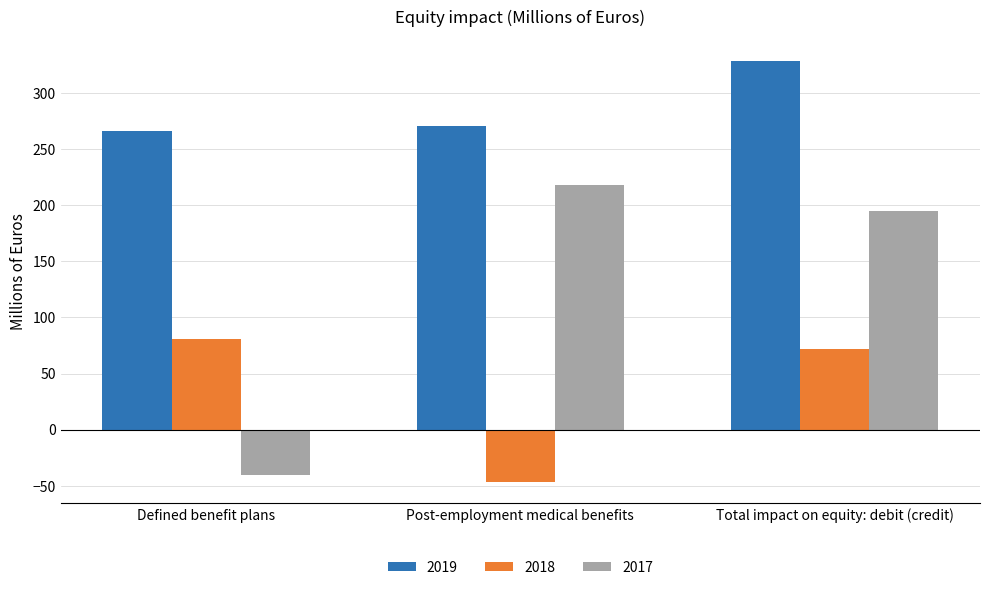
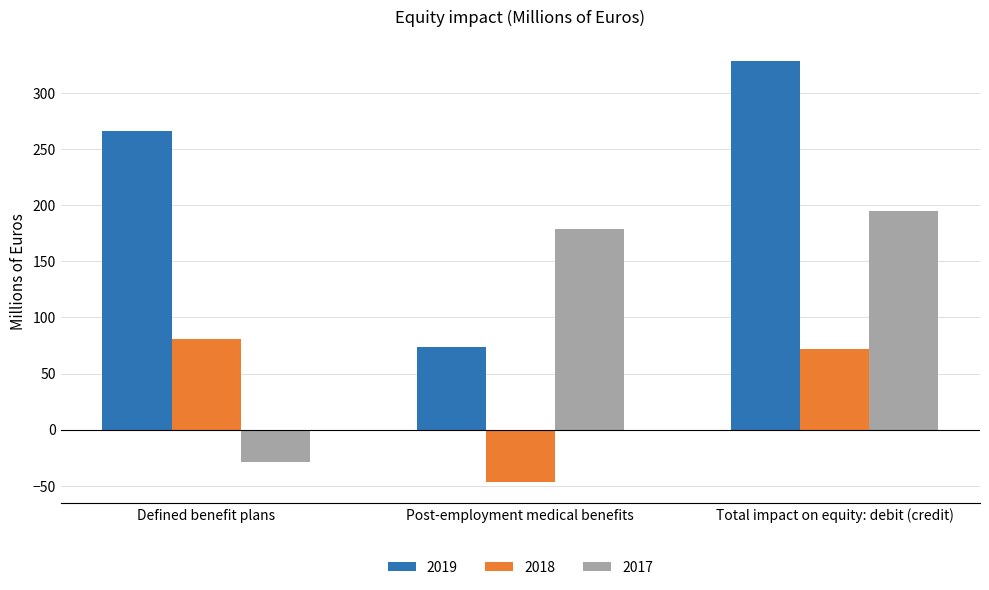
  {
    "2019": {
      "Defined benefit plans": 266,
-     "Post-employment medical benefits": 271,
+     "Post-employment medical benefits": 74,
      "Total impact on equity: debit (credit)": 329
    },
    "2018": {
      "Defined benefit plans": 81,
      "Post-employment medical benefits": -47,
      "Total impact on equity: debit (credit)": 72
    },
    "2017": {
-     "Defined benefit plans": -40,
-     "Post-employment medical benefits": 218,
+     "Defined benefit plans": -29,
+     "Post-employment medical benefits": 179,
      "Total impact on equity: debit (credit)": 195
    }
  }
